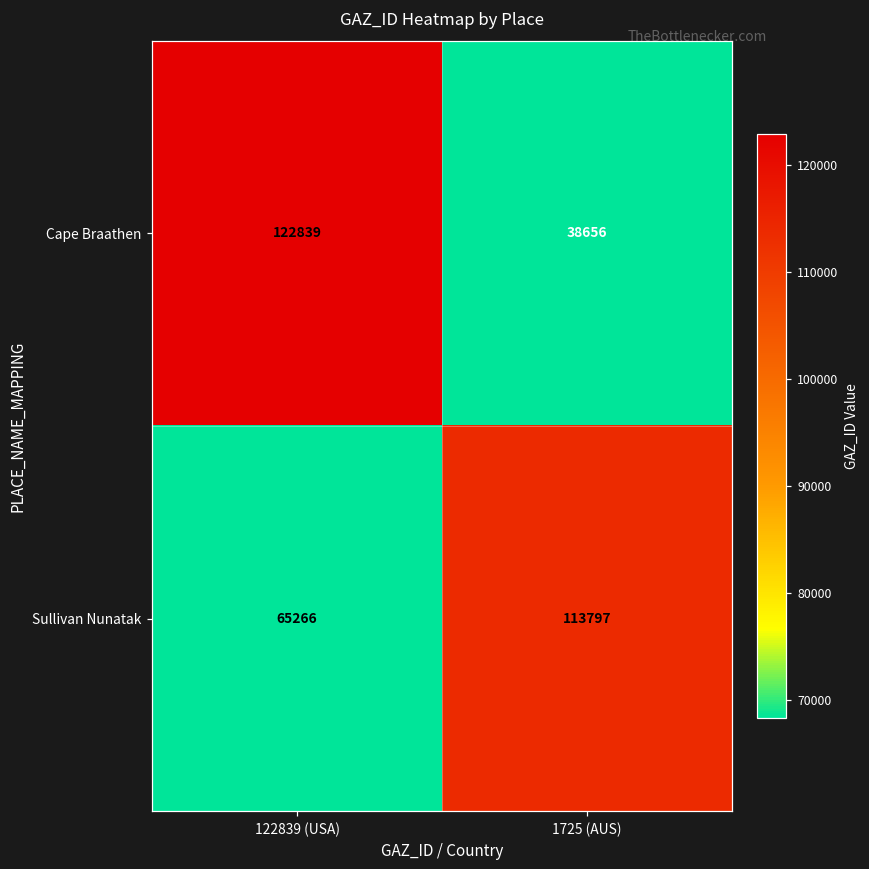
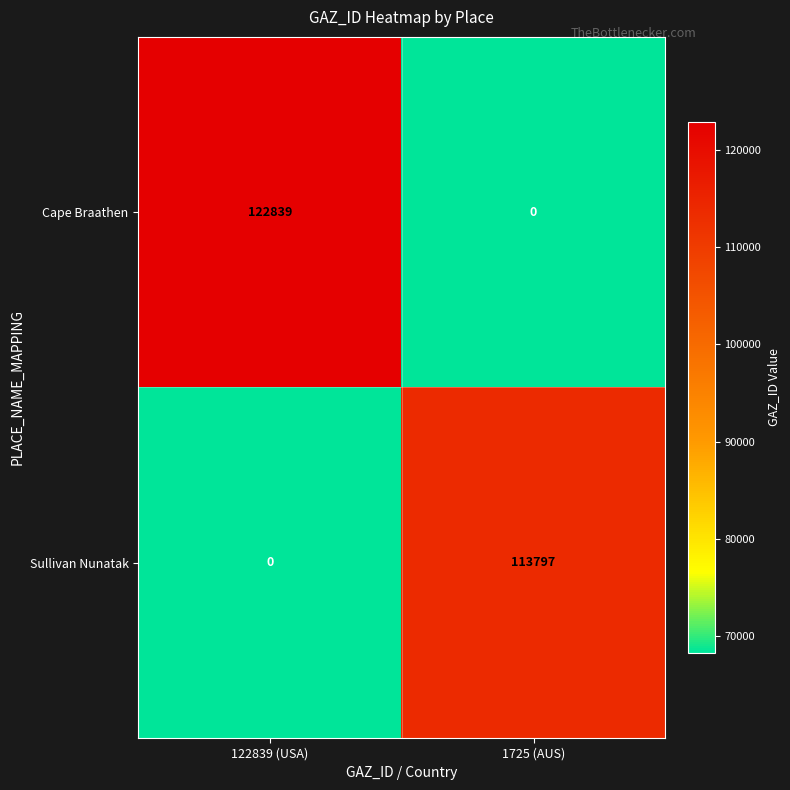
  {
    "Cape Braathen": {
      "122839 (USA)": 122839,
-     "1725 (AUS)": 38656
+     "1725 (AUS)": 0
    },
    "Sullivan Nunatak": {
-     "122839 (USA)": 65266,
+     "122839 (USA)": 0,
      "1725 (AUS)": 113797
    }
  }
